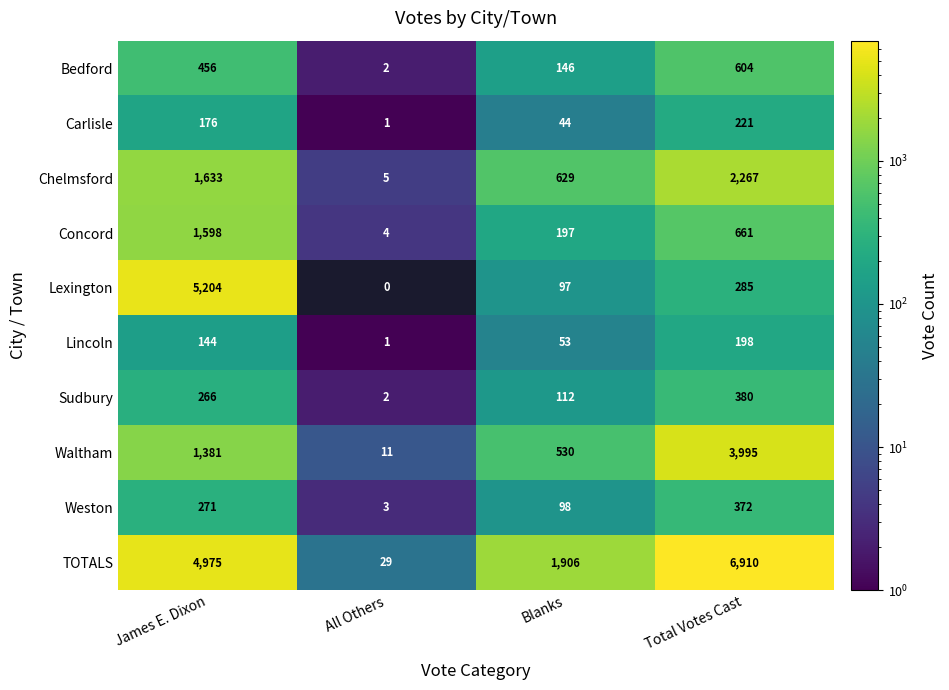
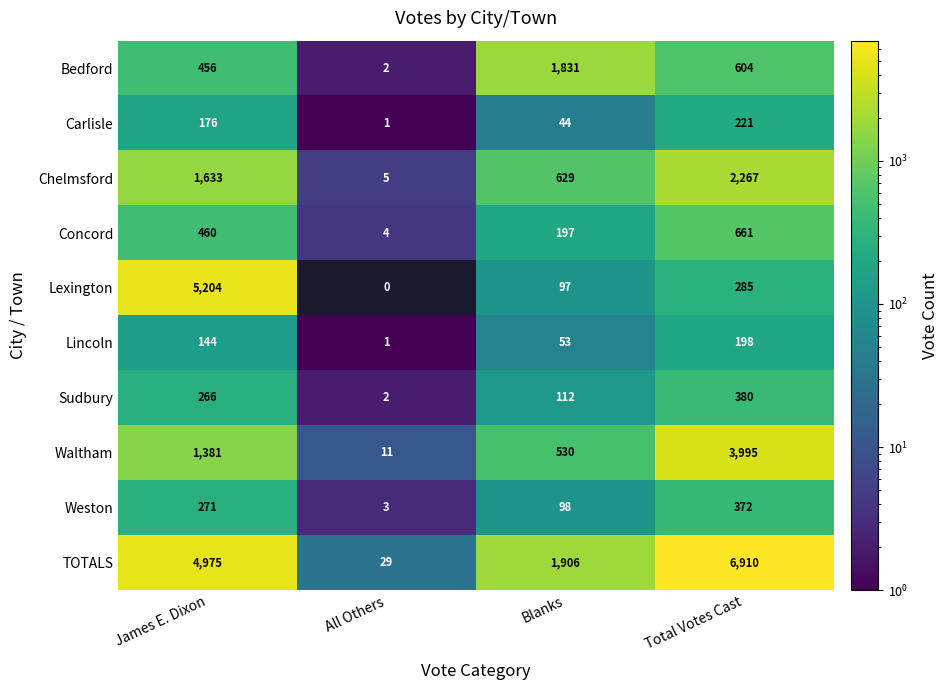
  {
    "Bedford": {
      "James E. Dixon": "456",
      "All Others": "2",
-     "Blanks": "146",
+     "Blanks": "1,831",
      "Total Votes Cast": "604"
    },
    "Carlisle": {
      "James E. Dixon": "176",
      "All Others": "1",
      "Blanks": "44",
      "Total Votes Cast": "221"
    },
    "Chelmsford": {
      "James E. Dixon": "1,633",
      "All Others": "5",
      "Blanks": "629",
      "Total Votes Cast": "2,267"
    },
    "Concord": {
-     "James E. Dixon": "1,598",
+     "James E. Dixon": "460",
      "All Others": "4",
      "Blanks": "197",
      "Total Votes Cast": "661"
    },
    "Lexington": {
      "James E. Dixon": "5,204",
      "All Others": "0",
      "Blanks": "97",
      "Total Votes Cast": "285"
    },
    "Lincoln": {
      "James E. Dixon": "144",
      "All Others": "1",
      "Blanks": "53",
      "Total Votes Cast": "198"
    },
    "Sudbury": {
      "James E. Dixon": "266",
      "All Others": "2",
      "Blanks": "112",
      "Total Votes Cast": "380"
    },
    "Waltham": {
      "James E. Dixon": "1,381",
      "All Others": "11",
      "Blanks": "530",
      "Total Votes Cast": "3,995"
    },
    "Weston": {
      "James E. Dixon": "271",
      "All Others": "3",
      "Blanks": "98",
      "Total Votes Cast": "372"
    },
    "TOTALS": {
      "James E. Dixon": "4,975",
      "All Others": "29",
      "Blanks": "1,906",
      "Total Votes Cast": "6,910"
    }
  }
